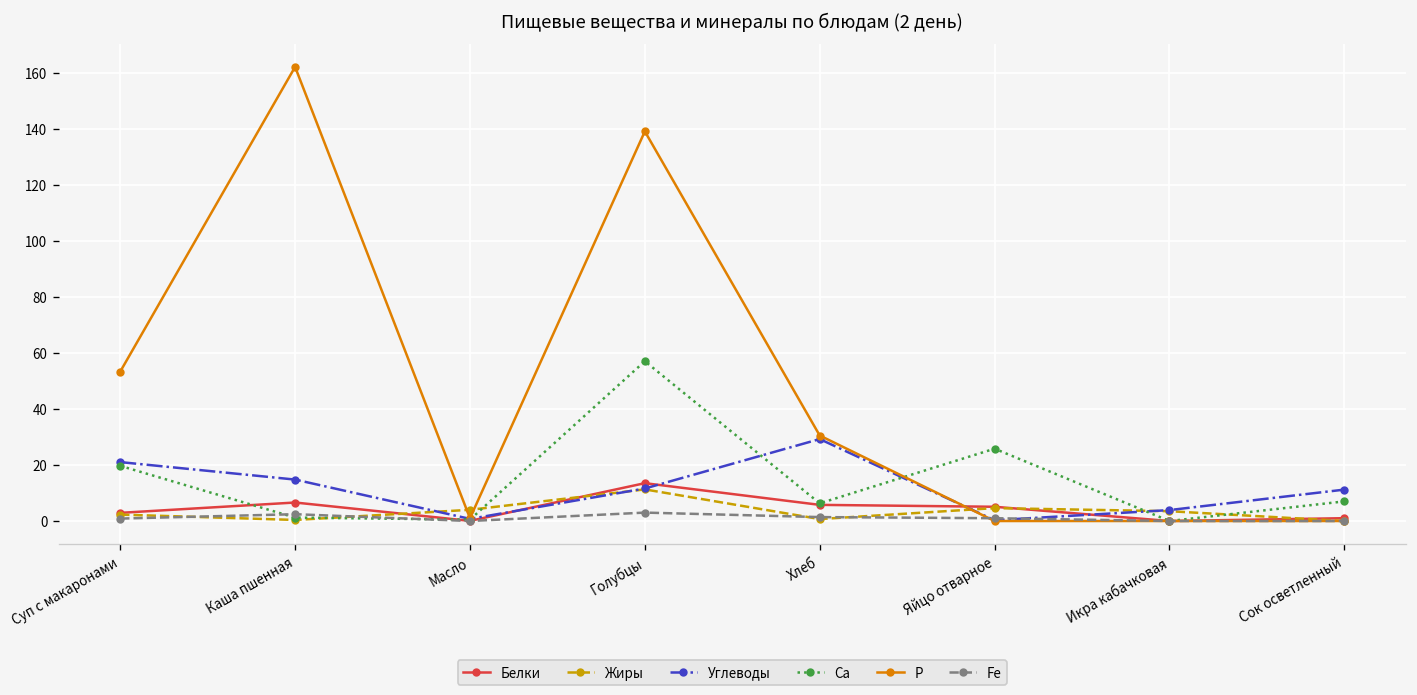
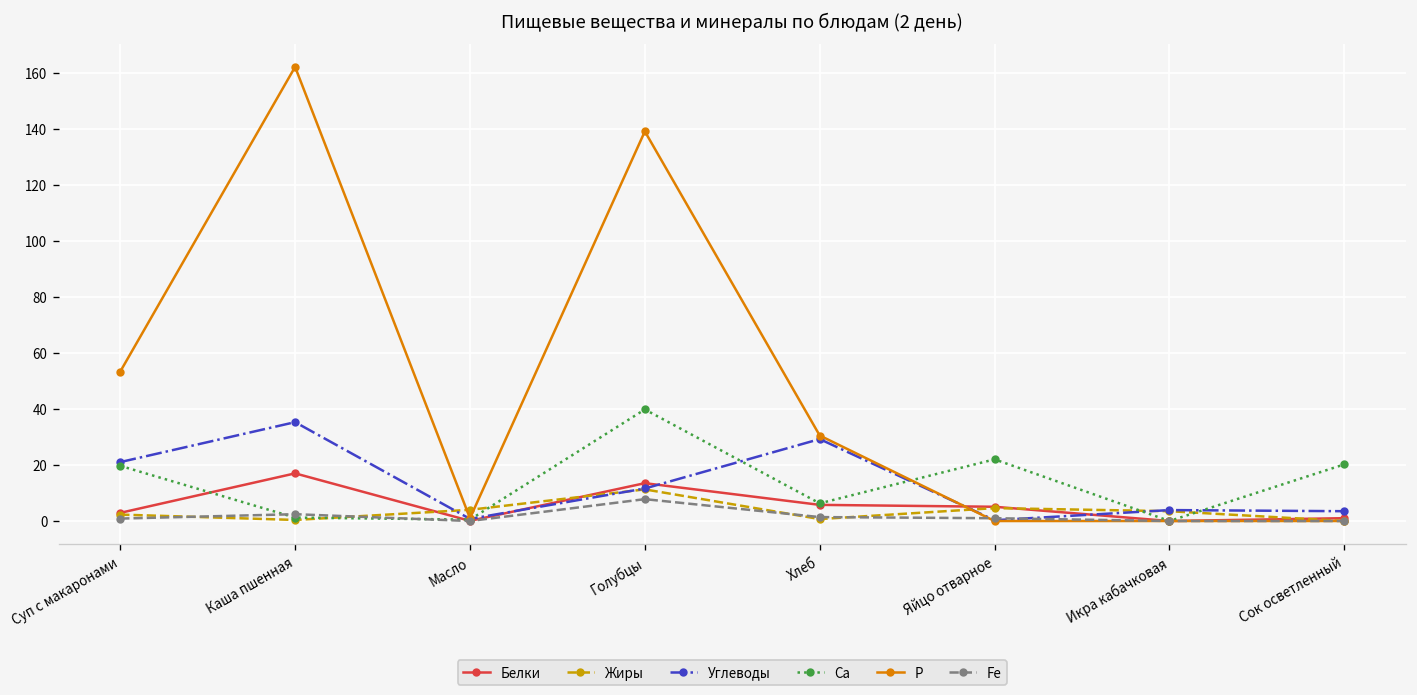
  {
    "Белки": {
-     "Каша пшенная": 7,
+     "Каша пшенная": 17,
      "Голубцы": 14
    },
    "Углеводы": {
      "Суп с макаронами": 21,
-     "Каша пшенная": 15,
+     "Каша пшенная": 35,
      "Хлеб": 29,
-     "Сок осветленный": 11
+     "Сок осветленный": 4
    },
    "Са": {
      "Суп с макаронами": 20,
-     "Голубцы": 57,
-     "Яйцо отварное": 26,
-     "Сок осветленный": 7
+     "Голубцы": 40,
+     "Яйцо отварное": 22,
+     "Сок осветленный": 20
    },
    "Fe": {
      "Суп с макаронами": 1,
      "Каша пшенная": 2,
-     "Голубцы": 3
+     "Голубцы": 8
    }
  }
